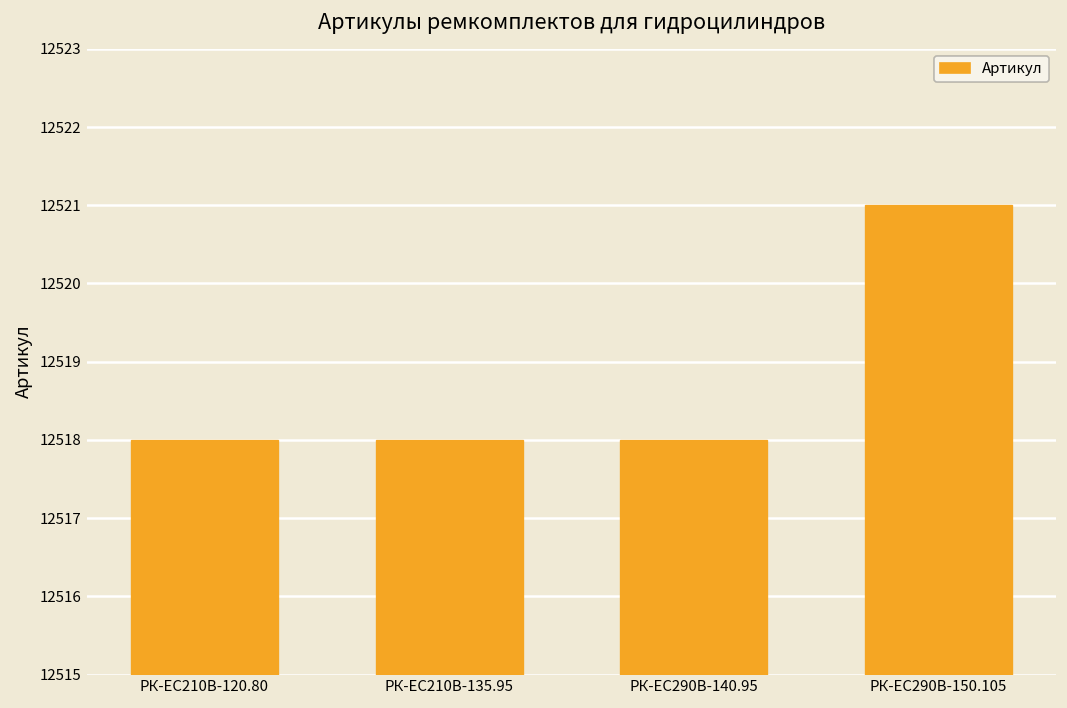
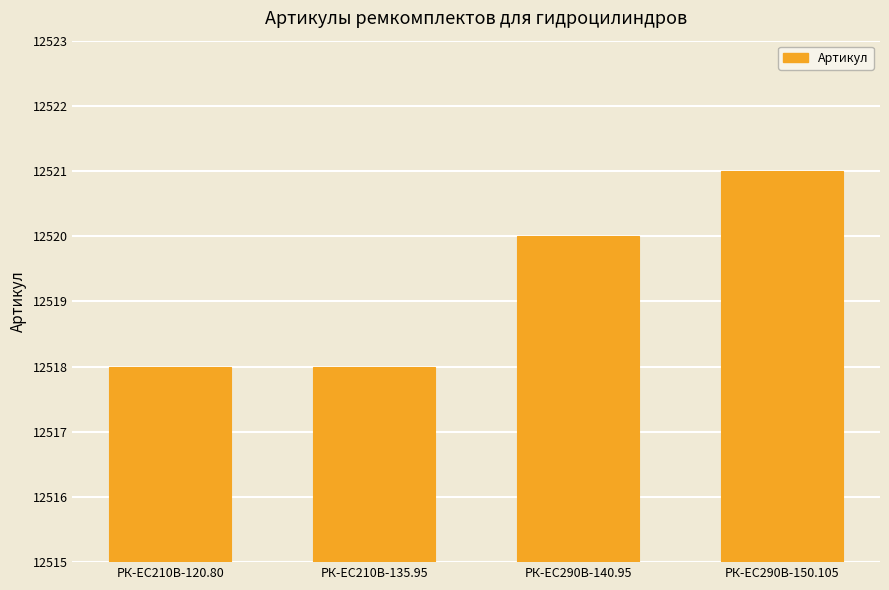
  {
    "РК-EC210В-120.80": 12518,
    "РК-EC210В-135.95": 12518,
-   "РК-ЕС290В-140.95": 12518,
+   "РК-ЕС290В-140.95": 12520,
    "РК-ЕС290В-150.105": 12521
  }
